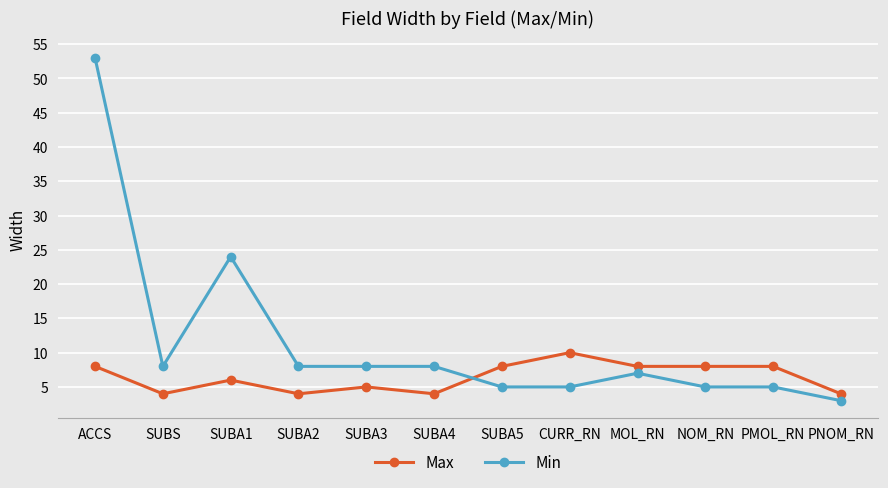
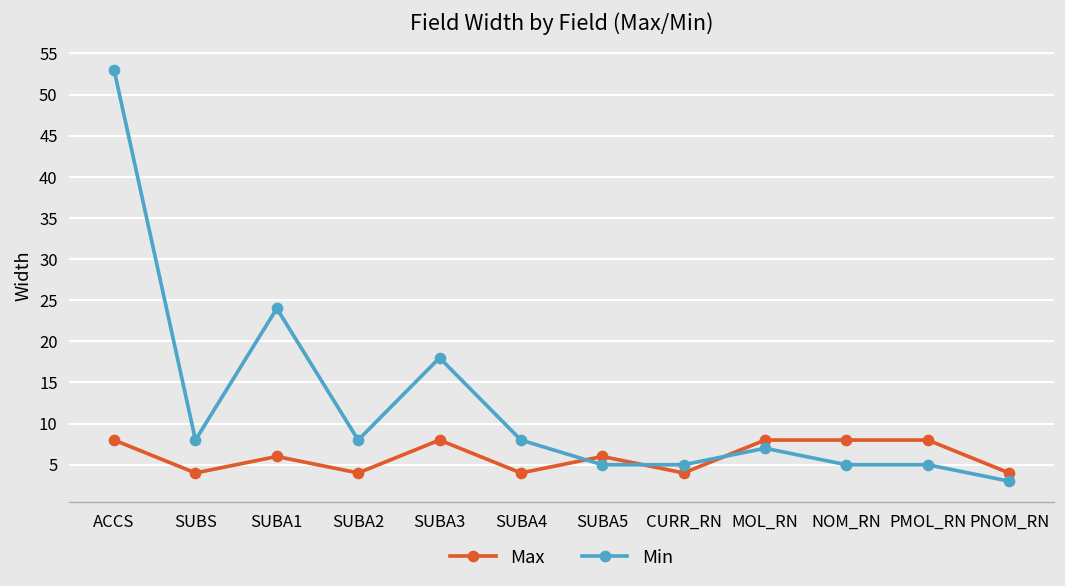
  {
    "Max": {
      "ACCS": 8,
      "SUBS": 4,
      "SUBA1": 6,
      "SUBA2": 4,
-     "SUBA3": 5,
+     "SUBA3": 8,
      "SUBA4": 4,
-     "SUBA5": 8,
-     "CURR_RN": 10,
+     "SUBA5": 6,
+     "CURR_RN": 4,
      "MOL_RN": 8,
      "NOM_RN": 8,
      "PMOL_RN": 8,
      "PNOM_RN": 4
    },
    "Min": {
      "ACCS": 53,
      "SUBS": 8,
      "SUBA1": 24,
      "SUBA2": 8,
-     "SUBA3": 8,
+     "SUBA3": 18,
      "SUBA4": 8,
      "SUBA5": 5,
      "CURR_RN": 5,
      "MOL_RN": 7,
      "NOM_RN": 5,
      "PMOL_RN": 5,
      "PNOM_RN": 3
    }
  }
